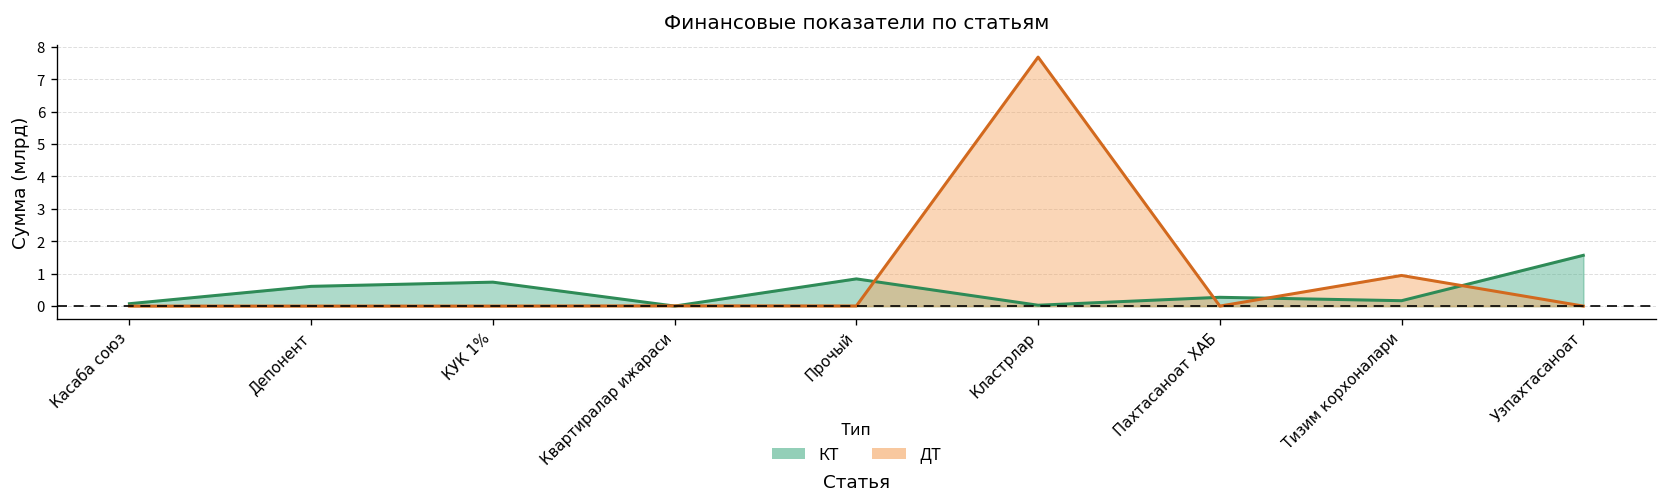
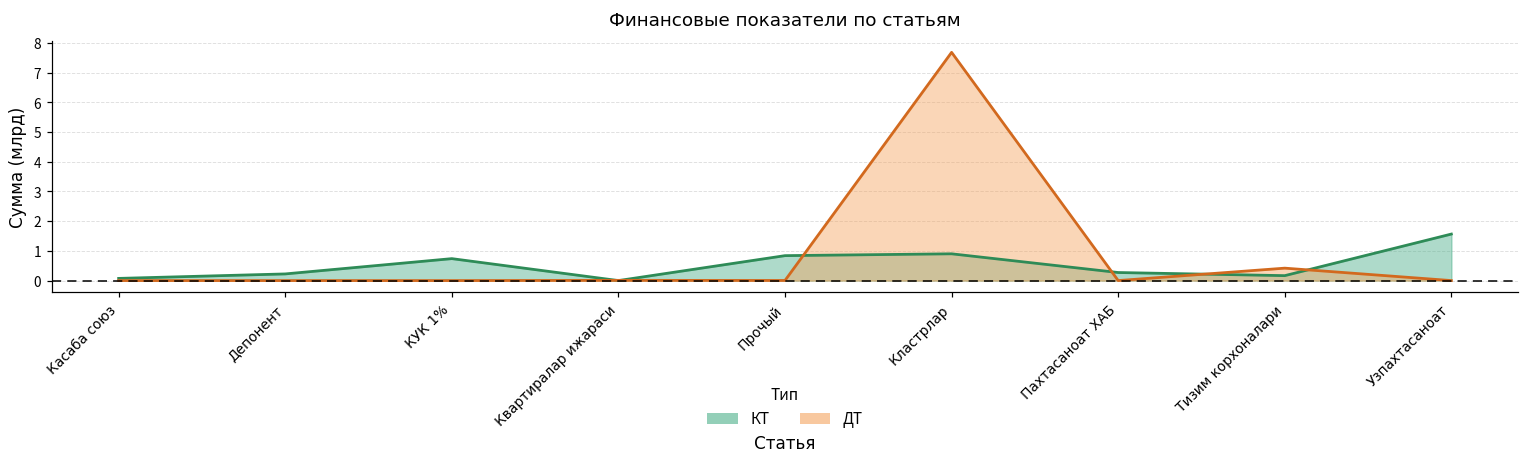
  {
    "КТ": {
-     "Депонент": 0.6,
+     "Депонент": 0.2,
      "КУК 1%": 0.7,
      "Прочый": 0.8,
-     "Кластрлар": 0.0,
+     "Кластрлар": 0.9,
      "Пахтасаноат ХАБ": 0.3,
      "Тизим корхоналари": 0.2,
      "Узпахтасаноат": 1.6
    },
    "ДТ": {
      "Депонент": 0.0,
      "КУК 1%": 0.0,
      "Прочый": 0.0,
      "Кластрлар": 7.7,
      "Пахтасаноат ХАБ": 0.0,
-     "Тизим корхоналари": 0.9,
+     "Тизим корхоналари": 0.4,
      "Узпахтасаноат": 0.0
    }
  }
